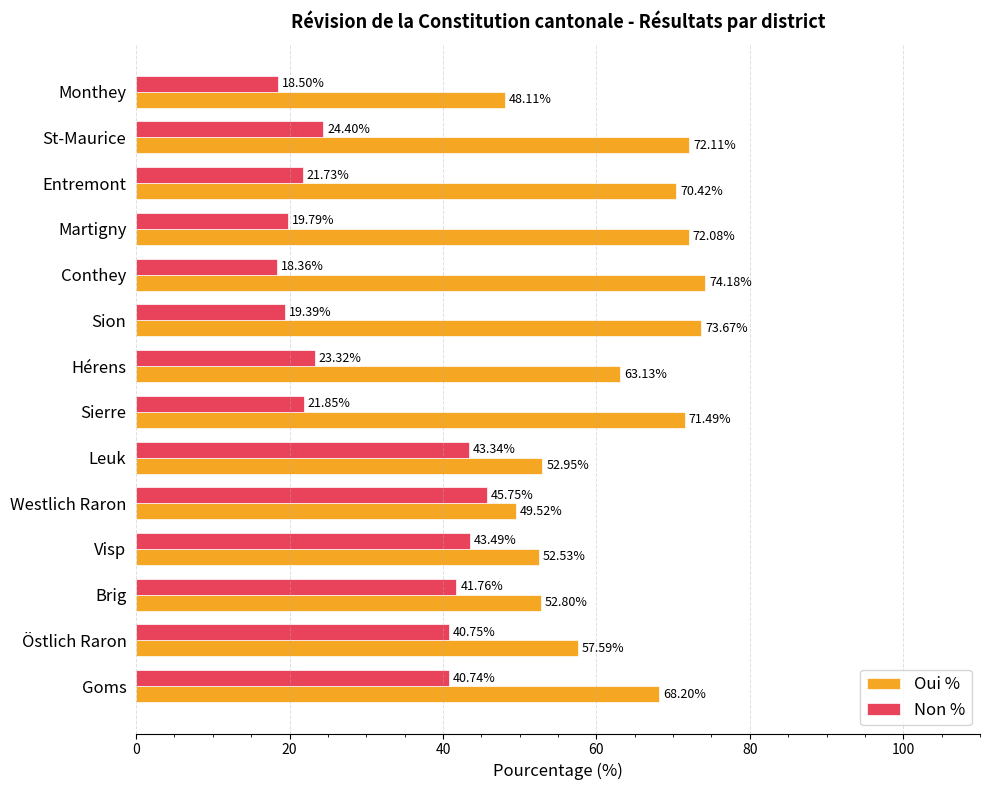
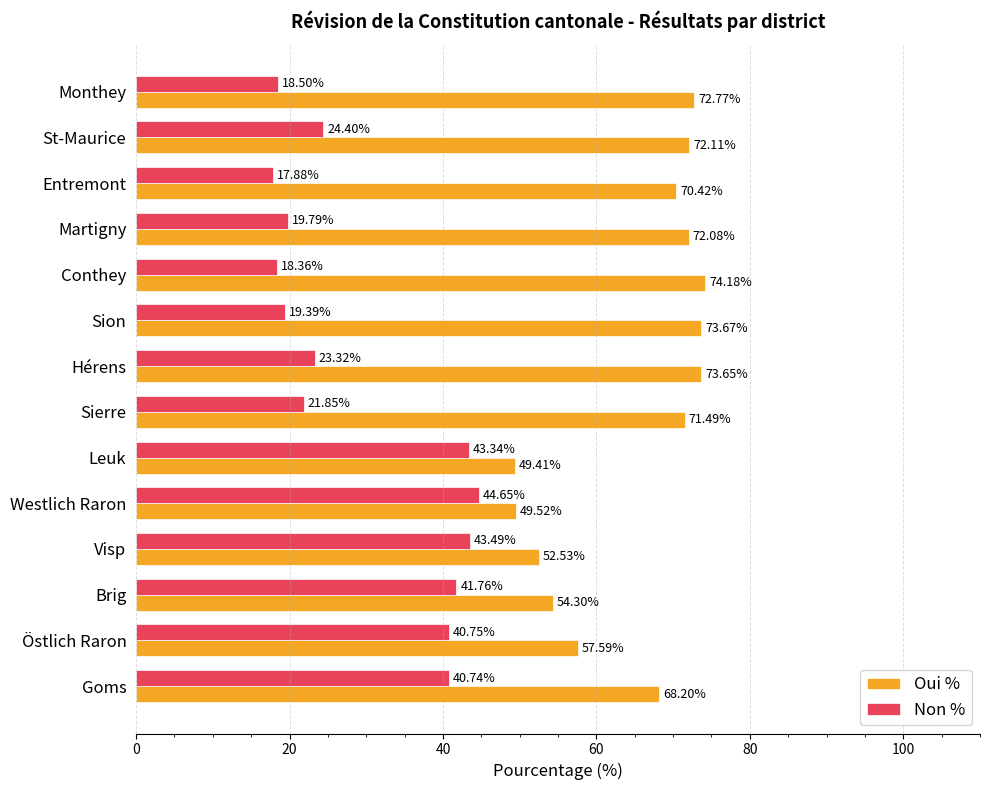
  {
    "Oui %": {
-     "Monthey": "48.11%",
+     "Monthey": "72.77%",
      "St-Maurice": "72.11%",
      "Entremont": "70.42%",
      "Martigny": "72.08%",
      "Conthey": "74.18%",
      "Sion": "73.67%",
-     "Hérens": "63.13%",
+     "Hérens": "73.65%",
      "Sierre": "71.49%",
-     "Leuk": "52.95%",
+     "Leuk": "49.41%",
      "Westlich Raron": "49.52%",
      "Visp": "52.53%",
-     "Brig": "52.80%",
+     "Brig": "54.30%",
      "Östlich Raron": "57.59%",
      "Goms": "68.20%"
    },
    "Non %": {
      "Monthey": "18.50%",
      "St-Maurice": "24.40%",
-     "Entremont": "21.73%",
+     "Entremont": "17.88%",
      "Martigny": "19.79%",
      "Conthey": "18.36%",
      "Sion": "19.39%",
      "Hérens": "23.32%",
      "Sierre": "21.85%",
      "Leuk": "43.34%",
-     "Westlich Raron": "45.75%",
+     "Westlich Raron": "44.65%",
      "Visp": "43.49%",
      "Brig": "41.76%",
      "Östlich Raron": "40.75%",
      "Goms": "40.74%"
    }
  }
